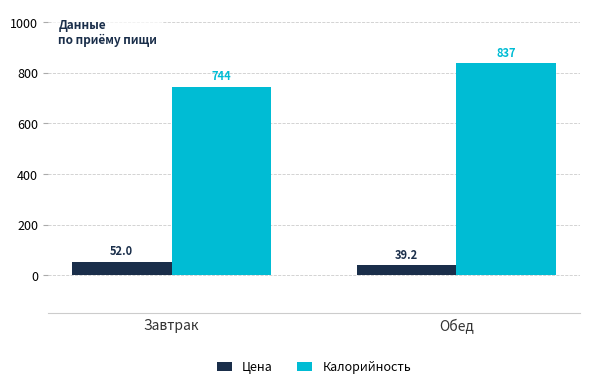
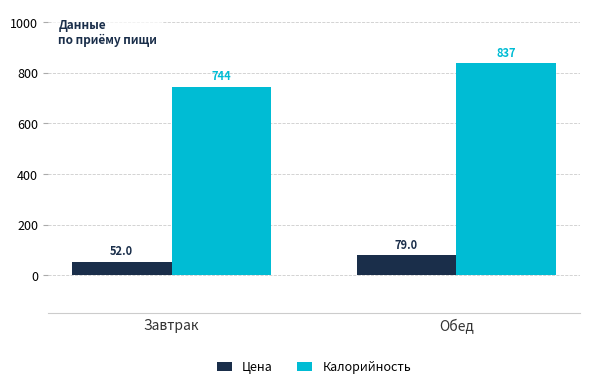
  {
    "Цена": {
      "Завтрак": 52.0,
-     "Обед": 39.2
+     "Обед": 79.0
    },
    "Калорийность": {
      "Завтрак": 744,
      "Обед": 837
    }
  }
